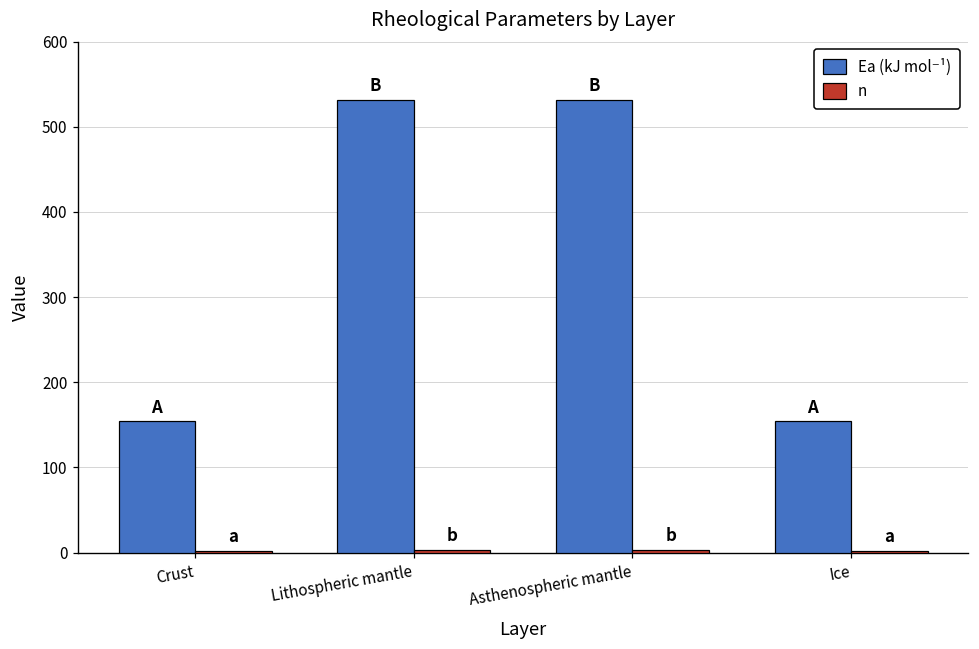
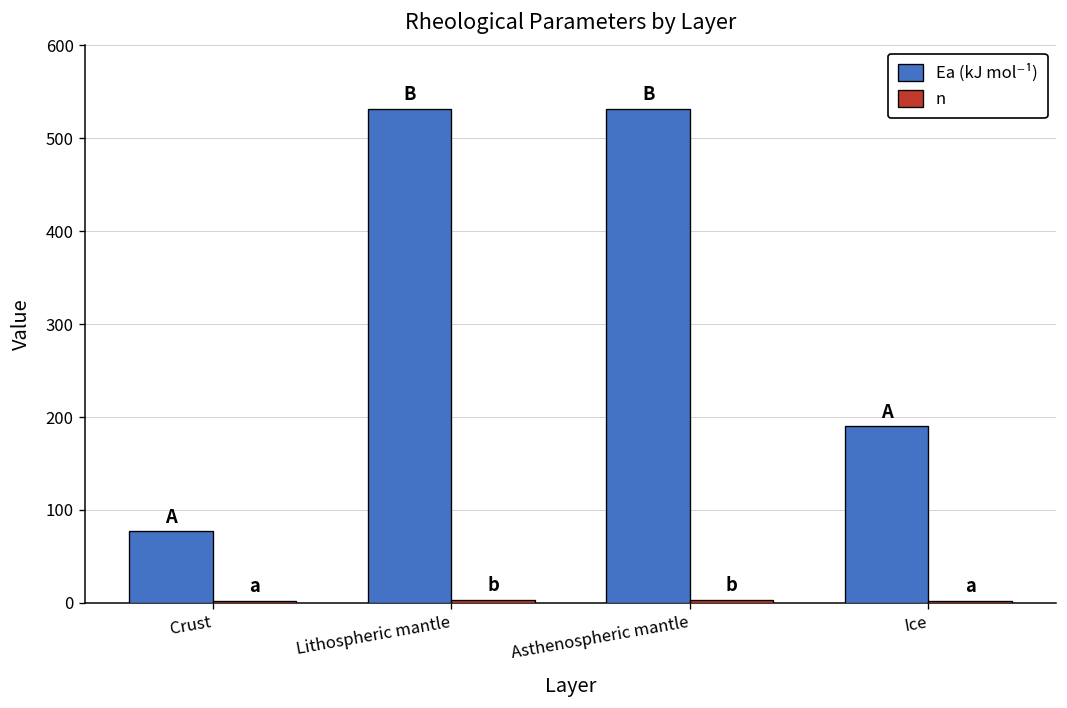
  {
    "Ea (kJ mol⁻¹)": {
-     "Crust": 150,
+     "Crust": 80,
      "Lithospheric mantle": 530,
      "Asthenospheric mantle": 530,
-     "Ice": 150
+     "Ice": 190
    },
    "n": {
      "Lithospheric mantle": 0,
      "Asthenospheric mantle": 0
    }
  }
